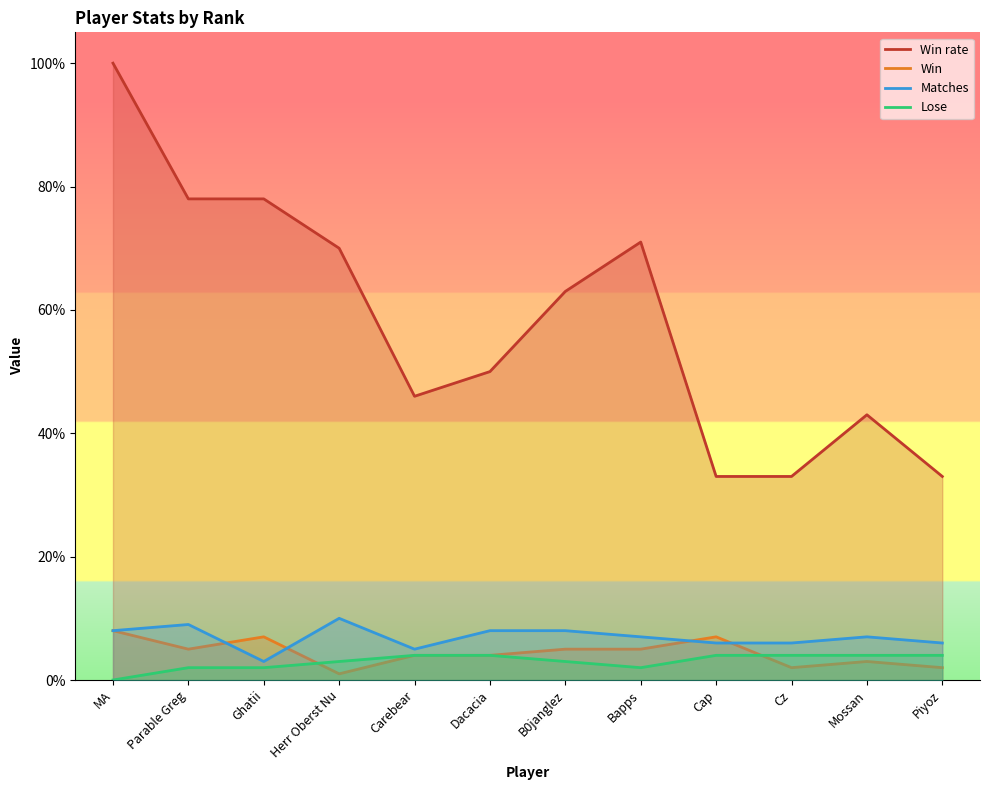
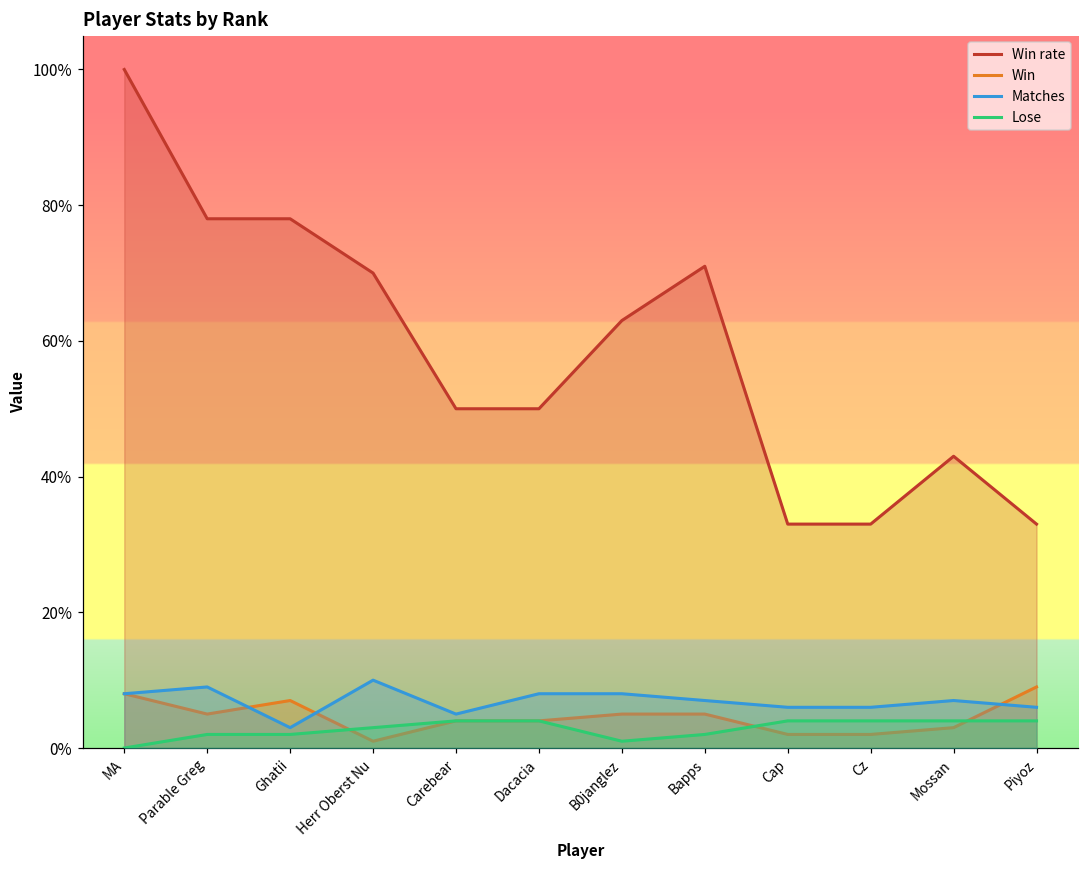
  {
    "Win rate": {
      "MA": "100%",
      "Parable Greg": "78%",
      "Ghatii": "78%",
      "Herr Oberst Nu": "70%",
-     "Carebear": "46%",
+     "Carebear": "50%",
      "Dacacia": "50%",
      "B0janglez": "63%",
      "Bapps": "71%",
      "Cap": "33%",
      "Cz": "33%",
      "Mossan": "43%",
      "Piyoz": "33%"
    },
    "Win": {
      "Parable Greg": "5%",
      "Ghatii": "7%",
      "Herr Oberst Nu": "1%",
      "B0janglez": "5%",
      "Bapps": "5%",
-     "Cap": "7%",
+     "Cap": "2%",
      "Cz": "2%",
      "Mossan": "3%",
-     "Piyoz": "2%"
+     "Piyoz": "9%"
    },
    "Matches": {
      "Parable Greg": "9%",
      "Ghatii": "3%",
      "Herr Oberst Nu": "10%",
      "Carebear": "5%",
      "Dacacia": "8%",
      "B0janglez": "8%",
      "Bapps": "7%",
      "Cap": "6%",
      "Cz": "6%",
      "Mossan": "7%",
      "Piyoz": "6%"
    },
    "Lose": {
      "MA": "0%",
      "Parable Greg": "2%",
      "Ghatii": "2%",
      "Herr Oberst Nu": "3%",
-     "B0janglez": "3%",
+     "B0janglez": "1%",
      "Bapps": "2%",
      "Cap": "4%",
      "Cz": "4%",
      "Mossan": "4%",
      "Piyoz": "4%"
    }
  }
